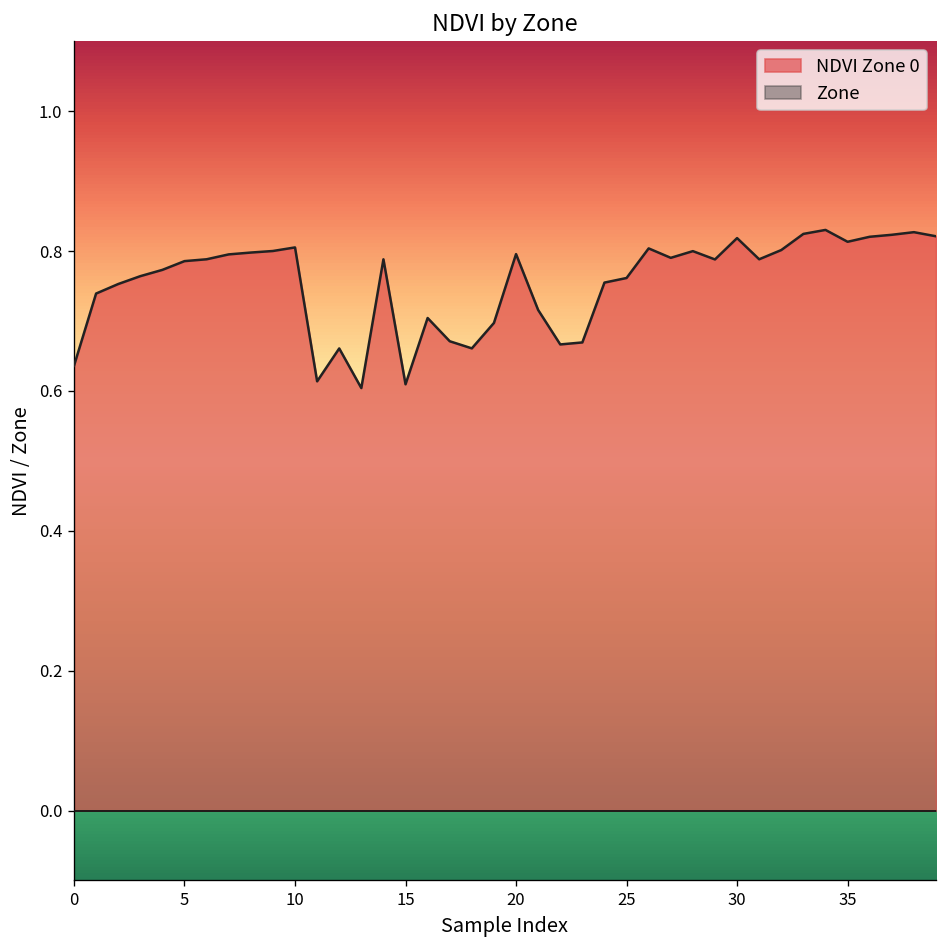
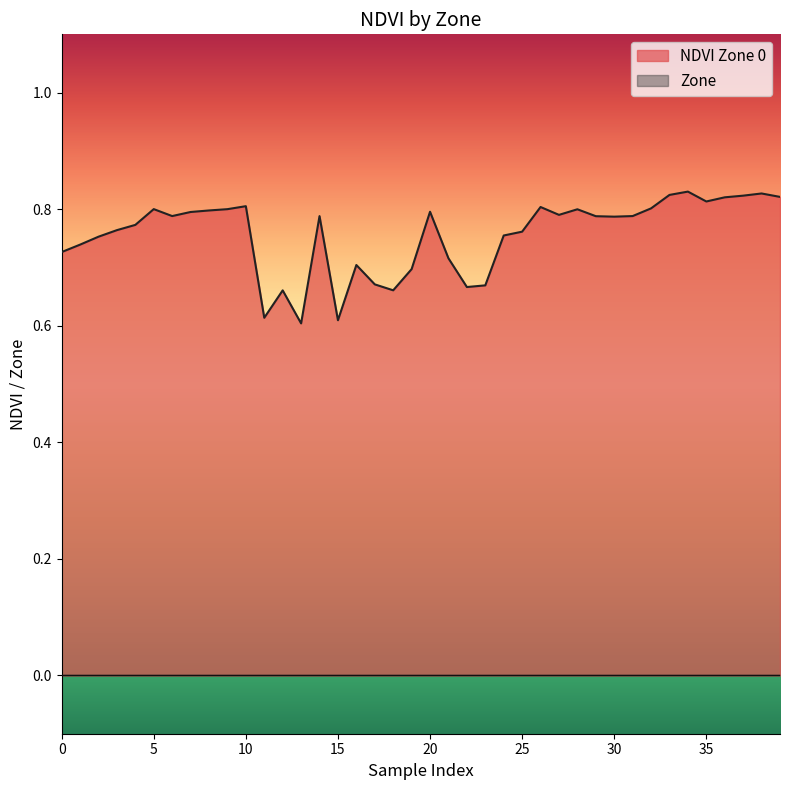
  {
    "NDVI Zone 0": {
-     "0": 0.64,
-     "5": 0.79,
+     "0": 0.73,
+     "5": 0.80,
      "10": 0.81,
      "15": 0.61,
      "20": 0.80,
      "25": 0.76,
-     "30": 0.82,
+     "30": 0.79,
      "35": 0.81
    },
    "Zone": {
      "0": 0.00,
      "5": 0.00,
      "10": 0.00,
      "15": 0.00,
      "20": 0.00,
      "25": 0.00,
      "30": 0.00,
      "35": 0.00
    }
  }
